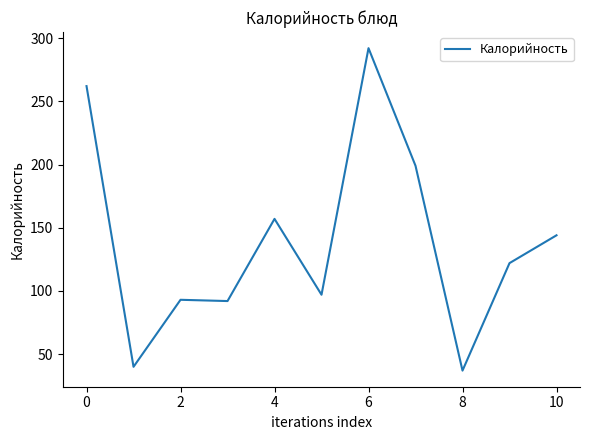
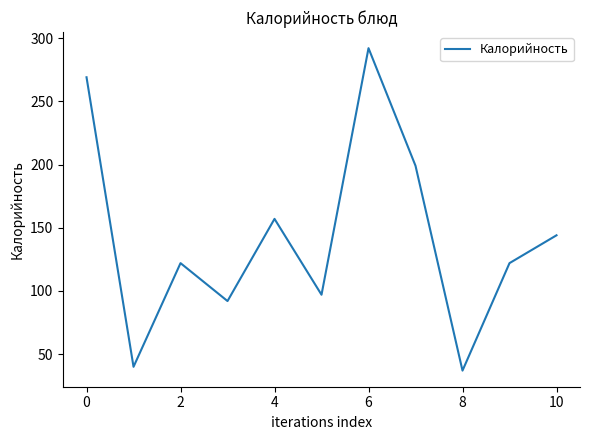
  {
-   "0": 262,
-   "2": 93,
+   "0": 269,
+   "2": 122,
    "4": 157,
    "6": 292,
    "8": 37,
    "10": 144
  }
